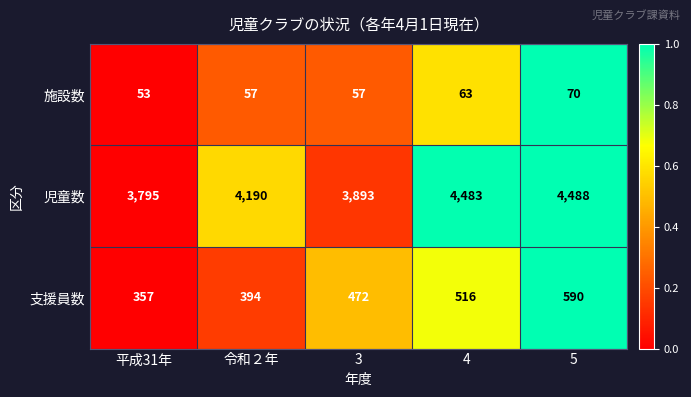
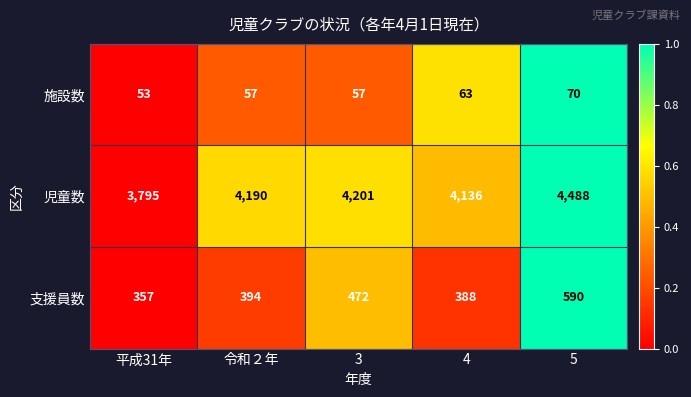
  {
    "施設数": {
      "平成31年": "53",
      "令和２年": "57",
      "3": "57",
      "4": "63",
      "5": "70"
    },
    "児童数": {
      "平成31年": "3,795",
      "令和２年": "4,190",
-     "3": "3,893",
-     "4": "4,483",
+     "3": "4,201",
+     "4": "4,136",
      "5": "4,488"
    },
    "支援員数": {
      "平成31年": "357",
      "令和２年": "394",
      "3": "472",
-     "4": "516",
+     "4": "388",
      "5": "590"
    }
  }
